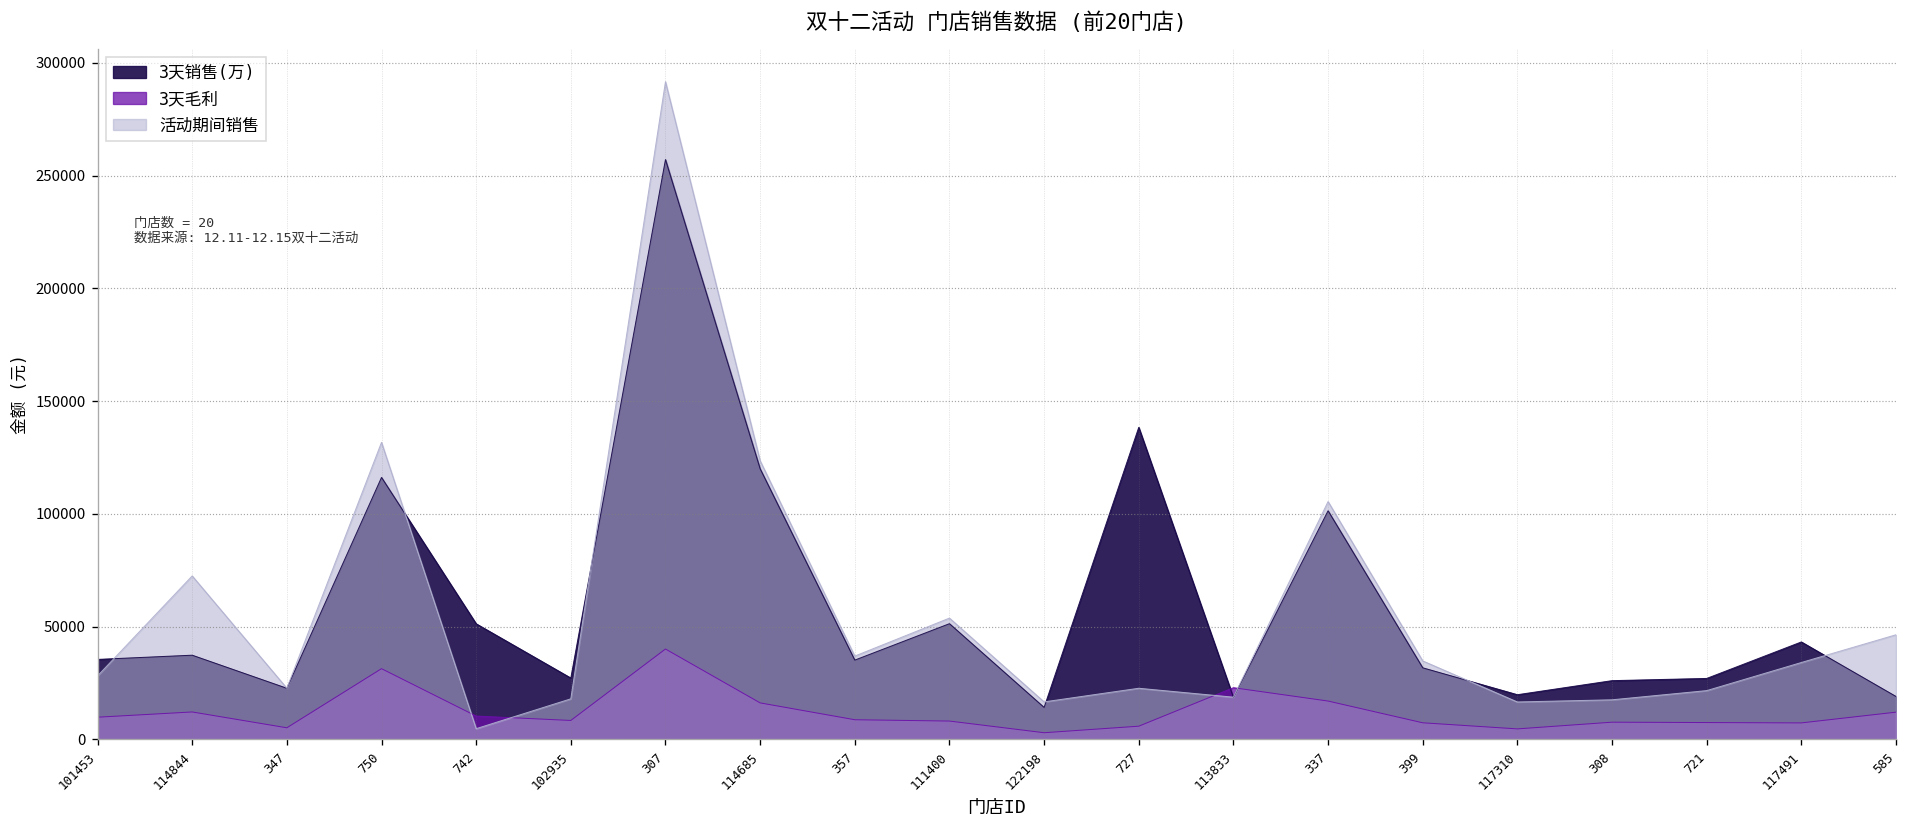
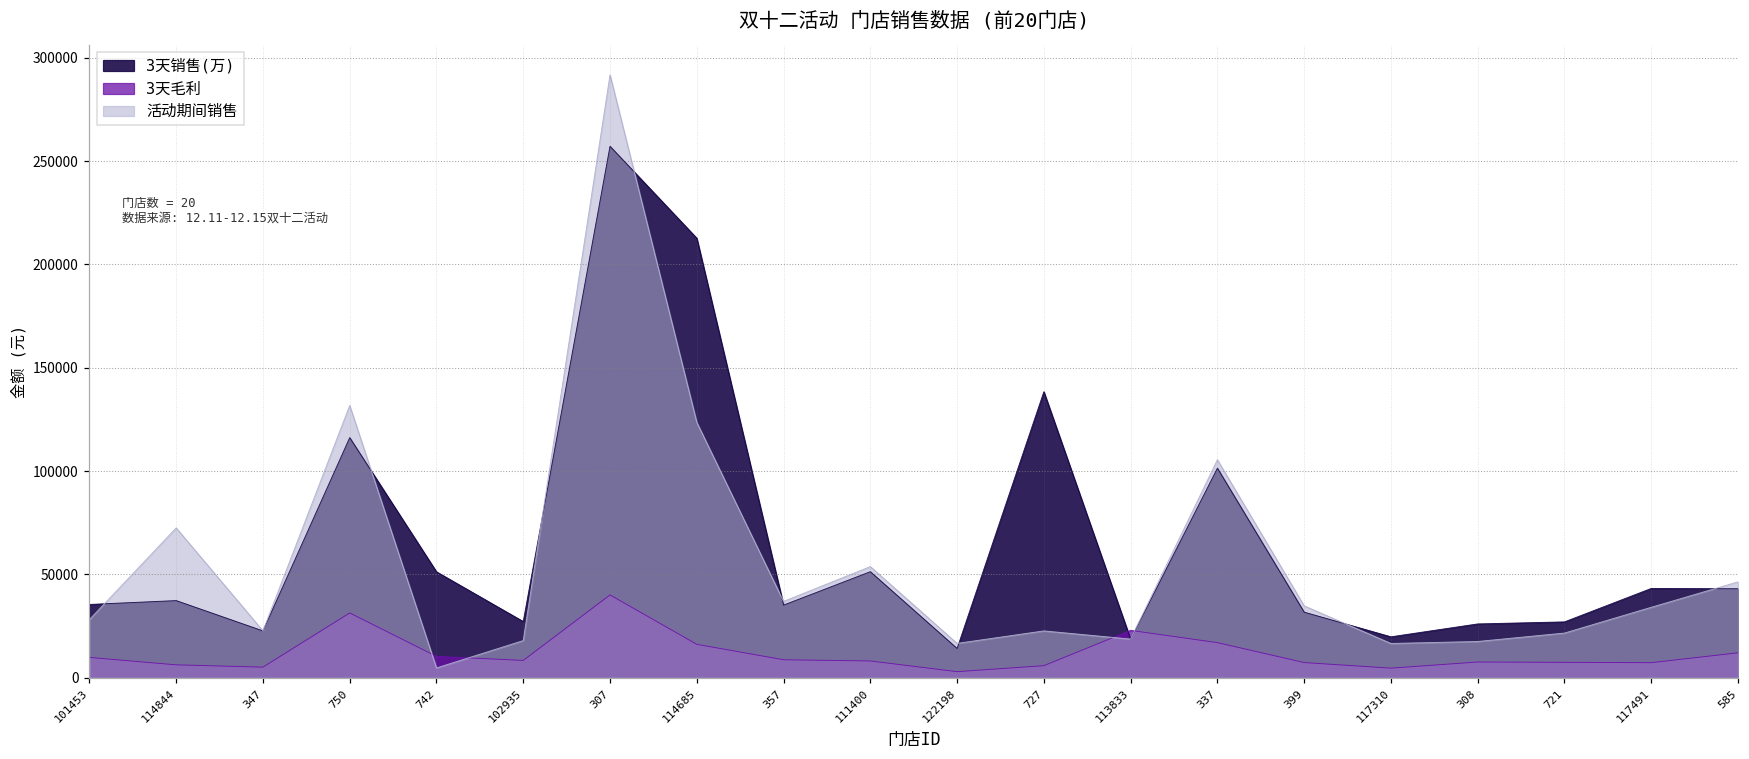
  {
    "3天销售(万)": {
      "101453": 35000,
      "114844": 37000,
      "750": 116000,
      "742": 51000,
      "102935": 27000,
      "307": 257000,
-     "114685": 120000,
+     "114685": 213000,
      "357": 35000,
      "111400": 51000,
      "122198": 14000,
      "727": 138000,
      "337": 101000,
      "399": 32000,
      "117310": 20000,
      "308": 26000,
      "721": 27000,
      "117491": 43000,
-     "585": 19000
+     "585": 43000
    },
    "3天毛利": {
      "101453": 10000,
-     "114844": 12000,
+     "114844": 6000,
      "347": 5000,
      "750": 31000,
      "742": 10000,
      "102935": 8000,
      "307": 40000,
      "114685": 16000,
      "357": 9000,
      "111400": 8000,
      "122198": 3000,
      "727": 6000,
      "113833": 23000,
      "337": 17000,
      "399": 7000,
      "117310": 5000,
      "308": 8000,
      "721": 7000,
      "117491": 7000,
      "585": 12000
    },
    "活动期间销售": {
      "101453": 28000,
      "114844": 72000,
      "750": 132000,
      "742": 5000,
      "102935": 18000,
      "307": 292000,
      "114685": 124000,
      "357": 37000,
      "111400": 54000,
      "122198": 17000,
      "727": 23000,
      "337": 105000,
      "399": 35000,
      "117310": 17000,
      "308": 18000,
      "721": 22000,
      "117491": 34000,
      "585": 46000
    }
  }
